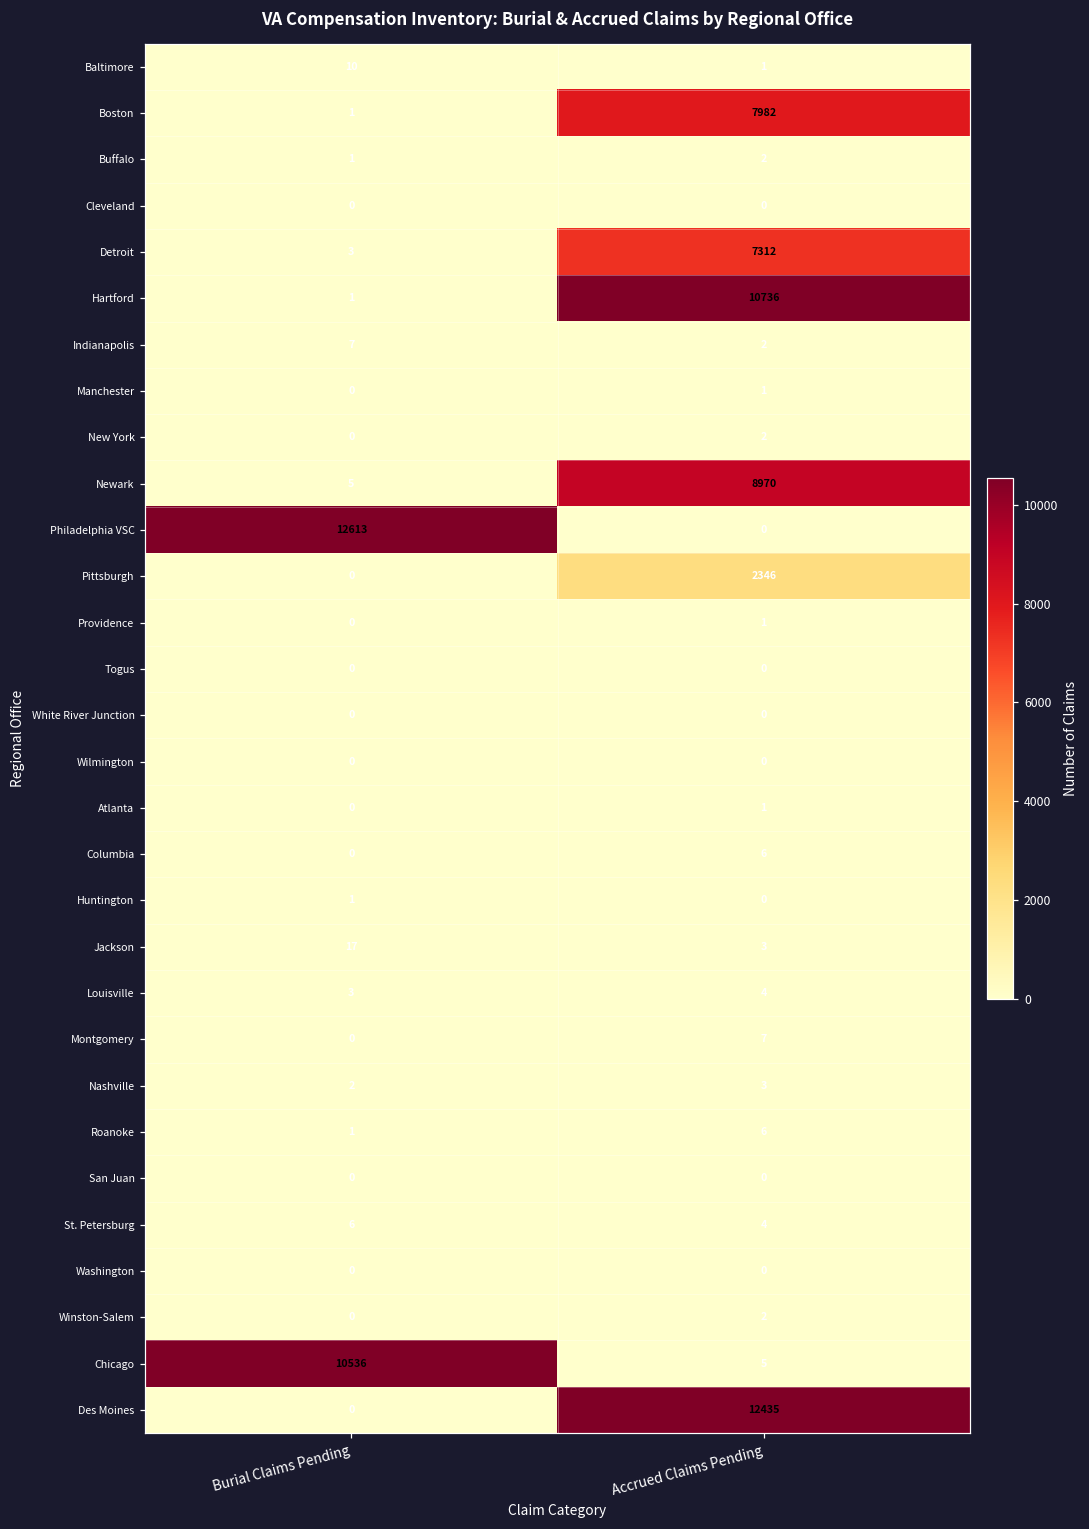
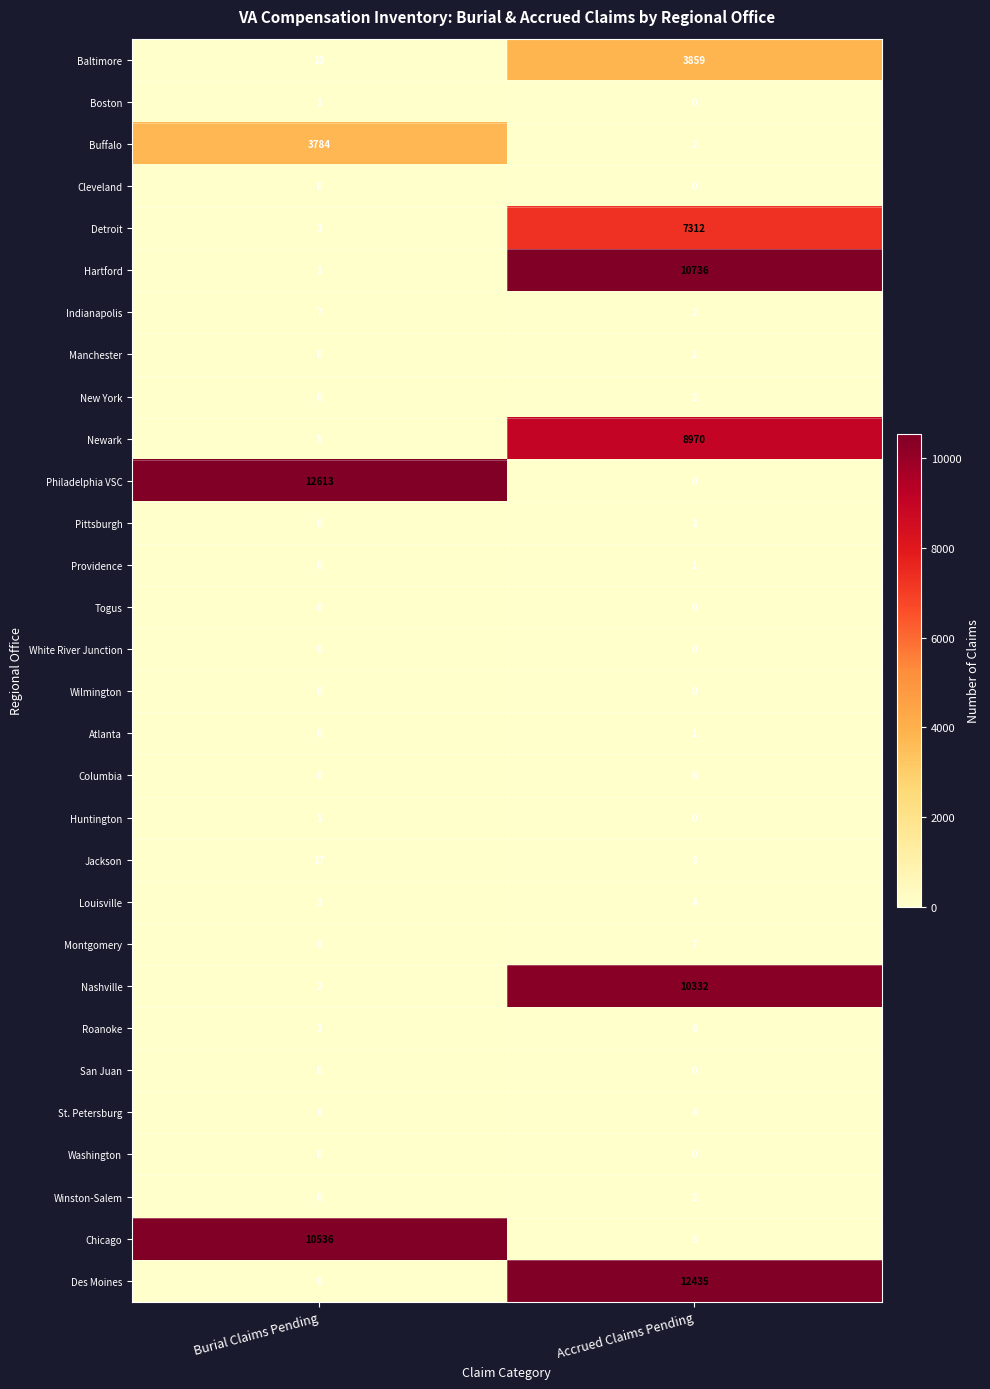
  {
    "Baltimore": {
      "Burial Claims Pending": 10,
-     "Accrued Claims Pending": 1
+     "Accrued Claims Pending": 3859
    },
    "Boston": {
      "Burial Claims Pending": 1,
-     "Accrued Claims Pending": 7982
+     "Accrued Claims Pending": 0
    },
    "Buffalo": {
-     "Burial Claims Pending": 1,
+     "Burial Claims Pending": 3784,
      "Accrued Claims Pending": 2
    },
    "Cleveland": {
      "Burial Claims Pending": 0,
      "Accrued Claims Pending": 0
    },
    "Detroit": {
      "Burial Claims Pending": 3,
      "Accrued Claims Pending": 7312
    },
    "Hartford": {
      "Burial Claims Pending": 1,
      "Accrued Claims Pending": 10736
    },
    "Indianapolis": {
      "Burial Claims Pending": 7,
      "Accrued Claims Pending": 2
    },
    "Manchester": {
      "Burial Claims Pending": 0,
      "Accrued Claims Pending": 1
    },
    "New York": {
      "Burial Claims Pending": 0,
      "Accrued Claims Pending": 2
    },
    "Newark": {
      "Burial Claims Pending": 5,
      "Accrued Claims Pending": 8970
    },
    "Philadelphia VSC": {
      "Burial Claims Pending": 12613,
      "Accrued Claims Pending": 0
    },
    "Pittsburgh": {
      "Burial Claims Pending": 0,
-     "Accrued Claims Pending": 2346
+     "Accrued Claims Pending": 2
    },
    "Providence": {
      "Burial Claims Pending": 0,
      "Accrued Claims Pending": 1
    },
    "Togus": {
      "Burial Claims Pending": 0,
      "Accrued Claims Pending": 0
    },
    "White River Junction": {
      "Burial Claims Pending": 0,
      "Accrued Claims Pending": 0
    },
    "Wilmington": {
      "Burial Claims Pending": 0,
      "Accrued Claims Pending": 0
    },
    "Atlanta": {
      "Burial Claims Pending": 0,
      "Accrued Claims Pending": 1
    },
    "Columbia": {
      "Burial Claims Pending": 0,
      "Accrued Claims Pending": 6
    },
    "Huntington": {
      "Burial Claims Pending": 1,
      "Accrued Claims Pending": 0
    },
    "Jackson": {
      "Burial Claims Pending": 17,
      "Accrued Claims Pending": 3
    },
    "Louisville": {
      "Burial Claims Pending": 3,
      "Accrued Claims Pending": 4
    },
    "Montgomery": {
      "Burial Claims Pending": 0,
      "Accrued Claims Pending": 7
    },
    "Nashville": {
      "Burial Claims Pending": 2,
-     "Accrued Claims Pending": 3
+     "Accrued Claims Pending": 10332
    },
    "Roanoke": {
      "Burial Claims Pending": 1,
      "Accrued Claims Pending": 6
    },
    "San Juan": {
      "Burial Claims Pending": 0,
      "Accrued Claims Pending": 0
    },
    "St. Petersburg": {
      "Burial Claims Pending": 6,
      "Accrued Claims Pending": 4
    },
    "Washington": {
      "Burial Claims Pending": 0,
      "Accrued Claims Pending": 0
    },
    "Winston-Salem": {
      "Burial Claims Pending": 0,
      "Accrued Claims Pending": 2
    },
    "Chicago": {
      "Burial Claims Pending": 10536,
      "Accrued Claims Pending": 5
    },
    "Des Moines": {
      "Burial Claims Pending": 0,
      "Accrued Claims Pending": 12435
    }
  }
